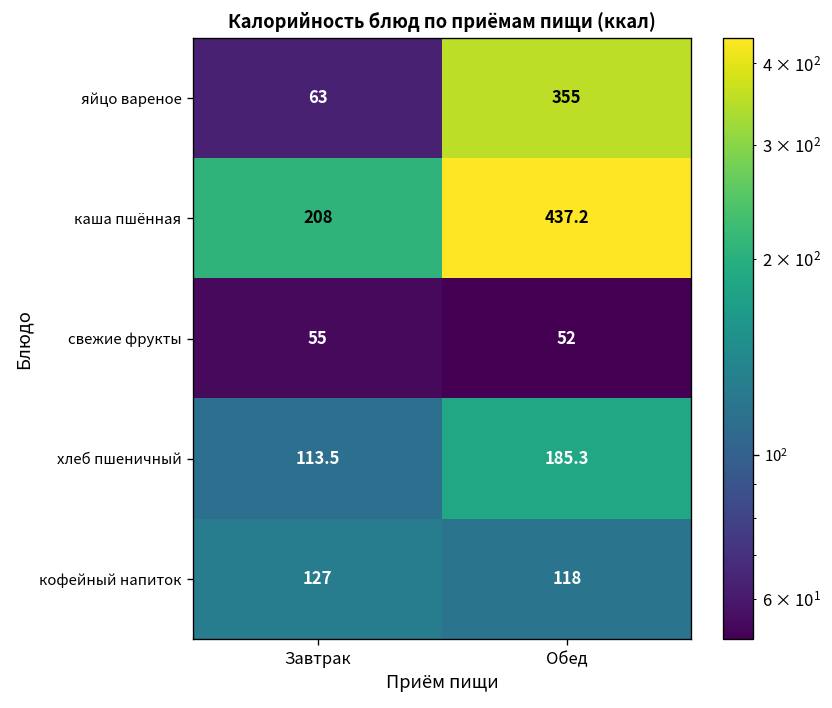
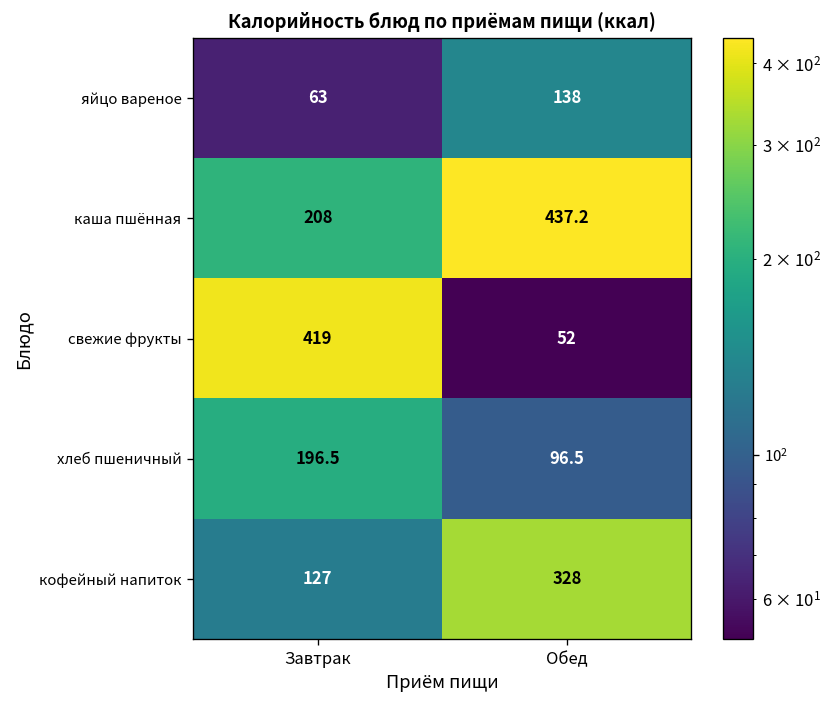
  {
    "яйцо вареное": {
      "Завтрак": 63,
-     "Обед": 355
+     "Обед": 138
    },
    "каша пшённая": {
      "Завтрак": 208,
      "Обед": 437.2
    },
    "свежие фрукты": {
-     "Завтрак": 55,
+     "Завтрак": 419,
      "Обед": 52
    },
    "хлеб пшеничный": {
-     "Завтрак": 113.5,
-     "Обед": 185.3
+     "Завтрак": 196.5,
+     "Обед": 96.5
    },
    "кофейный напиток": {
      "Завтрак": 127,
-     "Обед": 118
+     "Обед": 328
    }
  }
